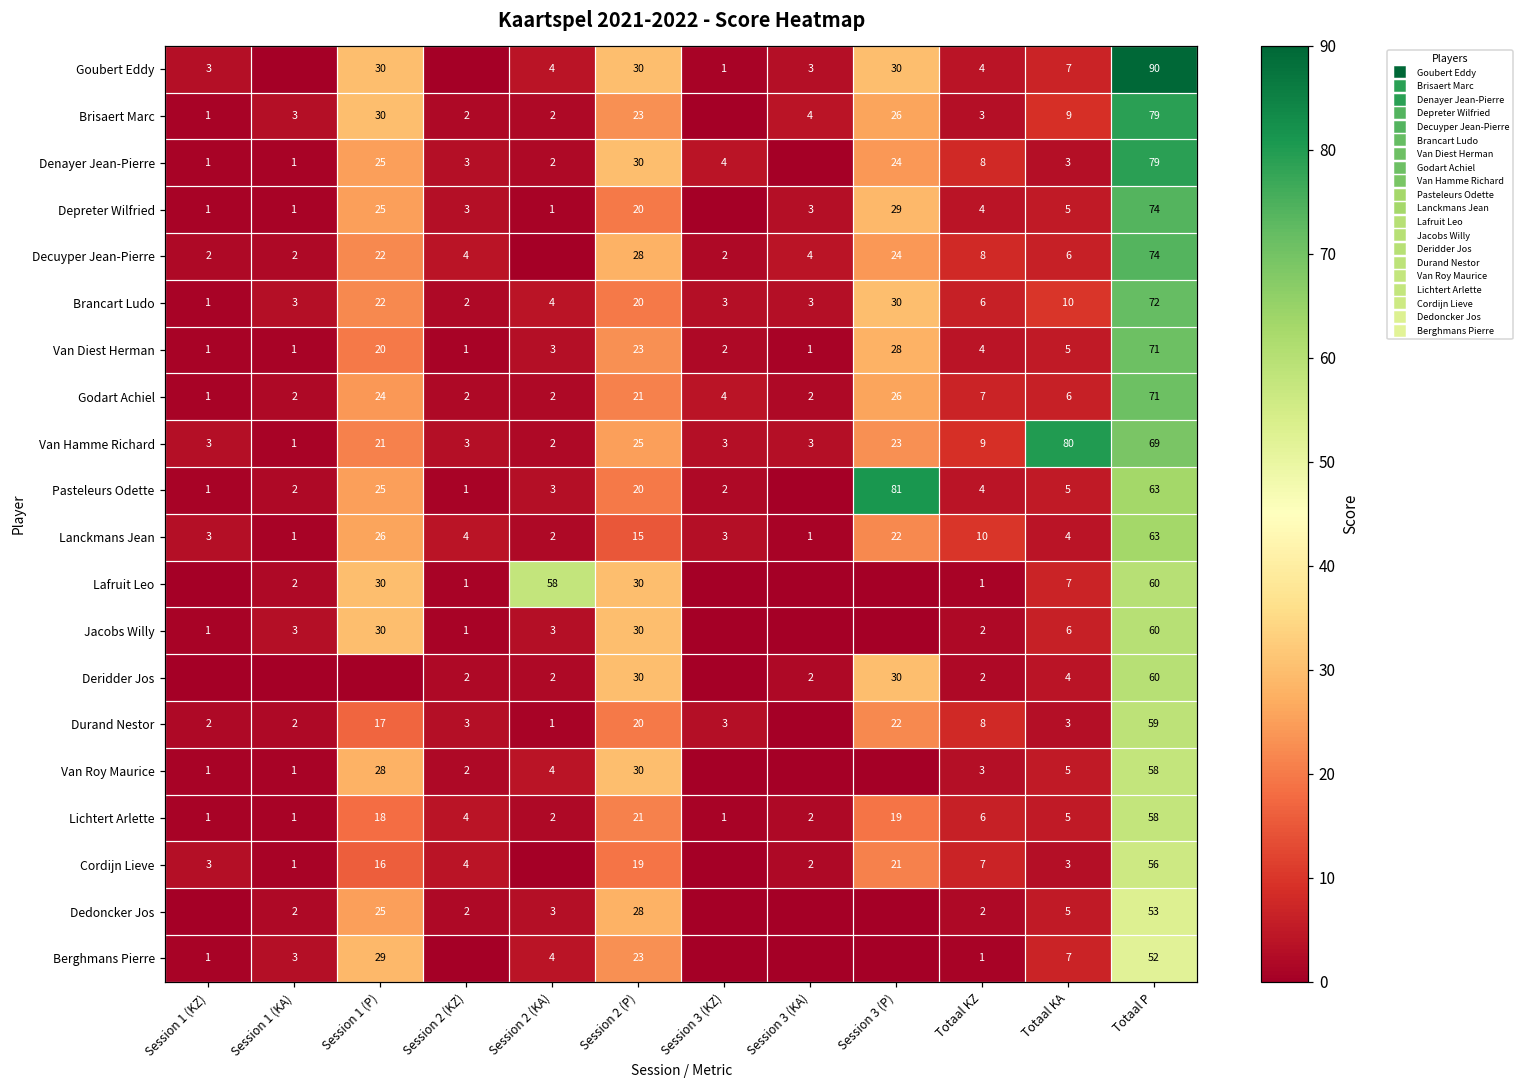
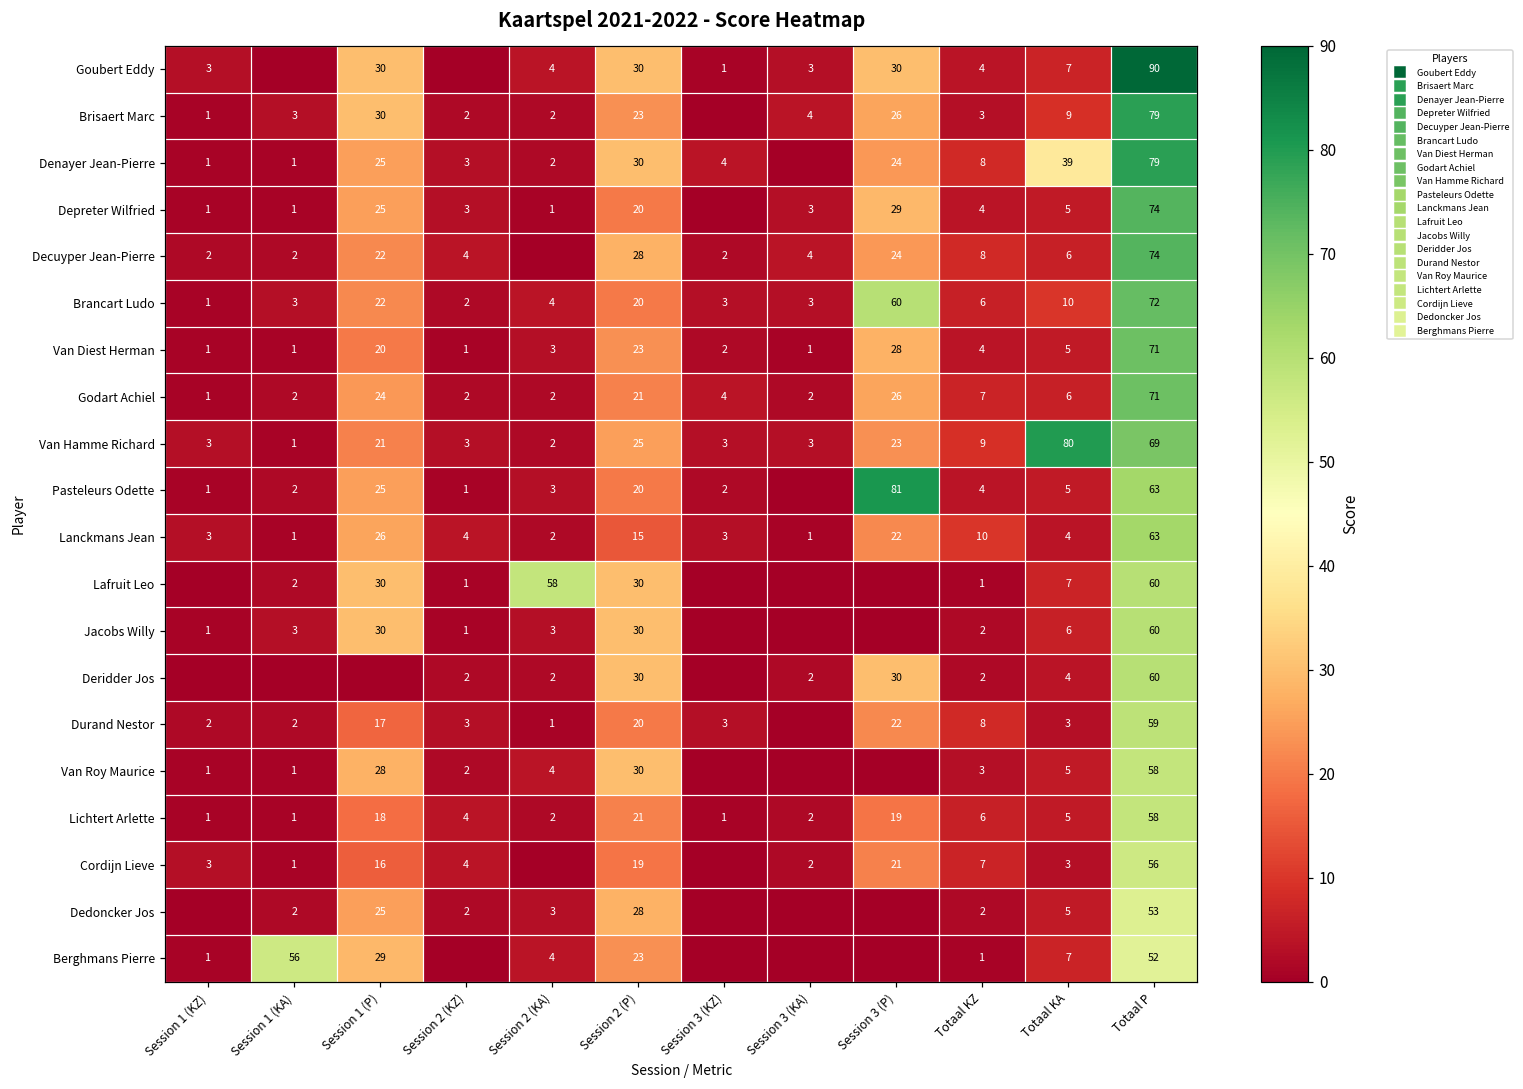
  {
    "Denayer Jean-Pierre": {
      "Session 1 (KZ)": 1,
      "Session 1 (KA)": 1,
      "Session 1 (P)": 25,
      "Session 2 (KZ)": 3,
      "Session 2 (KA)": 2,
      "Session 2 (P)": 30,
      "Session 3 (KZ)": 4,
      "Session 3 (P)": 24,
      "Totaal KZ": 8,
-     "Totaal KA": 3,
+     "Totaal KA": 39,
      "Totaal P": 79
    },
    "Brancart Ludo": {
      "Session 1 (KZ)": 1,
      "Session 1 (KA)": 3,
      "Session 1 (P)": 22,
      "Session 2 (KZ)": 2,
      "Session 2 (KA)": 4,
      "Session 2 (P)": 20,
      "Session 3 (KZ)": 3,
      "Session 3 (KA)": 3,
-     "Session 3 (P)": 30,
+     "Session 3 (P)": 60,
      "Totaal KZ": 6,
      "Totaal KA": 10,
      "Totaal P": 72
    },
    "Berghmans Pierre": {
      "Session 1 (KZ)": 1,
-     "Session 1 (KA)": 3,
+     "Session 1 (KA)": 56,
      "Session 1 (P)": 29,
      "Session 2 (KA)": 4,
      "Session 2 (P)": 23,
      "Totaal KZ": 1,
      "Totaal KA": 7,
      "Totaal P": 52
    }
  }
